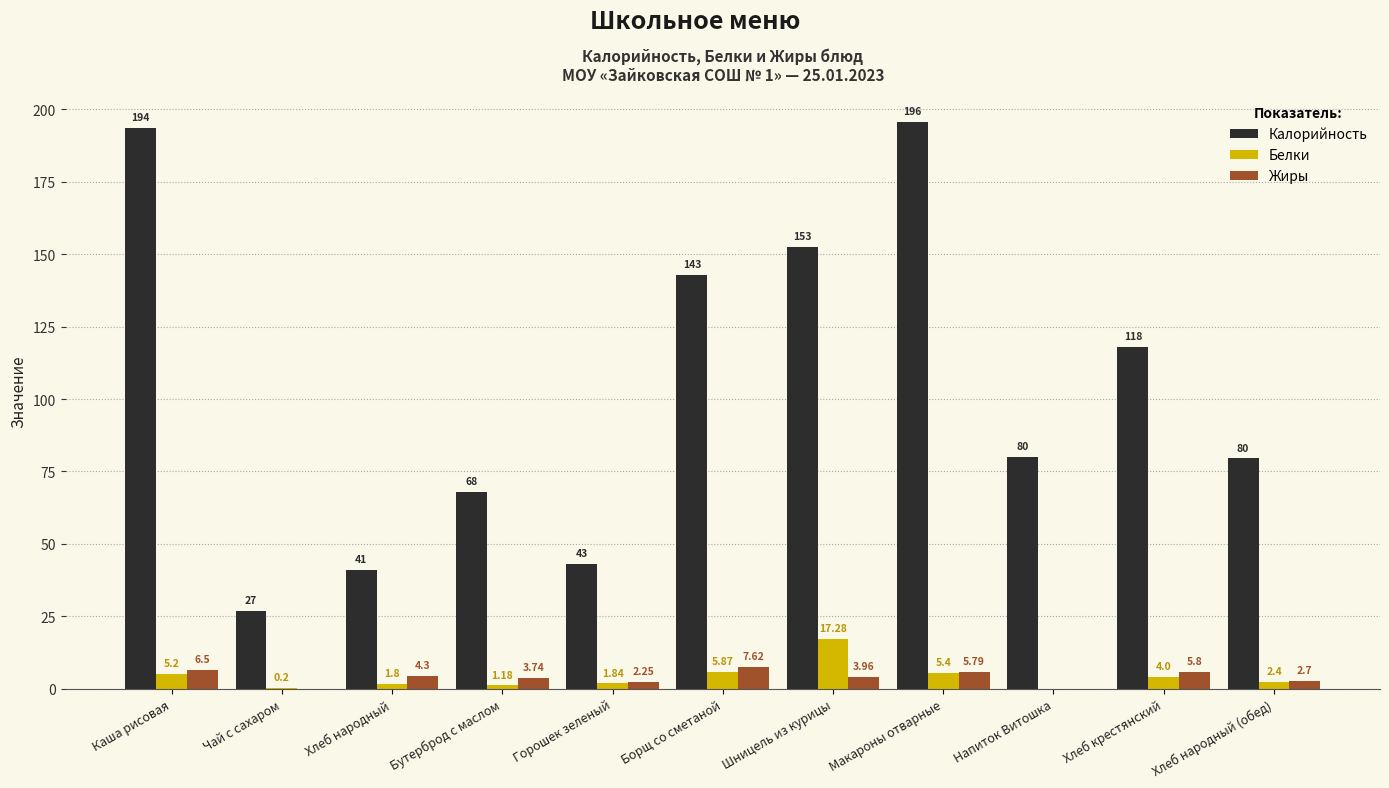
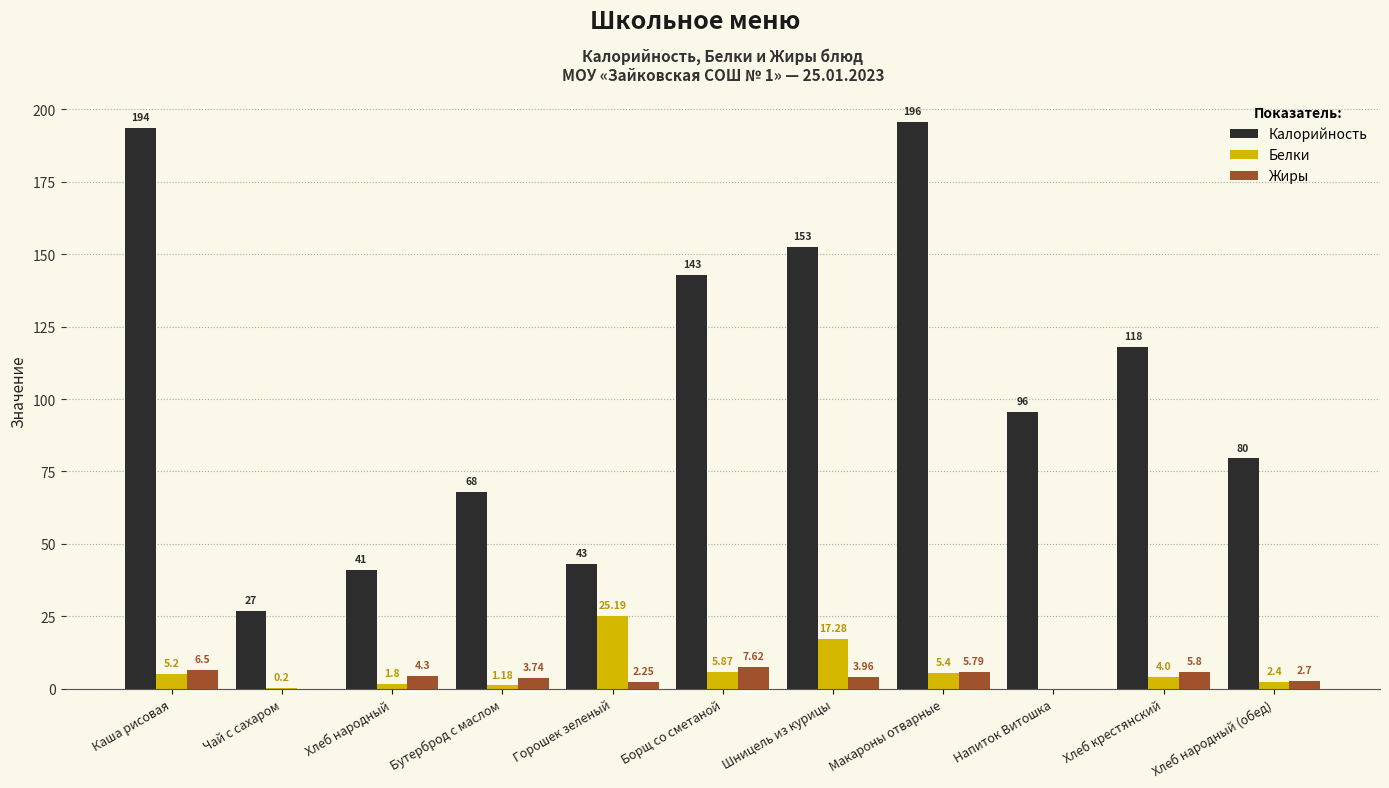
  {
    "Калорийность": {
      "Каша рисовая": 194,
      "Чай с сахаром": 27,
      "Хлеб народный": 41,
      "Бутерброд с маслом": 68,
      "Горошек зеленый": 43,
      "Борщ со сметаной": 143,
      "Шницель из курицы": 153,
      "Макароны отварные": 196,
-     "Напиток Витошка": 80,
+     "Напиток Витошка": 96,
      "Хлеб крестянский": 118,
      "Хлеб народный (обед)": 80
    },
    "Белки": {
      "Каша рисовая": 5.2,
      "Чай с сахаром": 0.2,
      "Хлеб народный": 1.8,
      "Бутерброд с маслом": 1.18,
-     "Горошек зеленый": 1.84,
+     "Горошек зеленый": 25.19,
      "Борщ со сметаной": 5.87,
      "Шницель из курицы": 17.28,
      "Макароны отварные": 5.4,
      "Хлеб крестянский": 4.0,
      "Хлеб народный (обед)": 2.4
    },
    "Жиры": {
      "Каша рисовая": 6.5,
      "Хлеб народный": 4.3,
      "Бутерброд с маслом": 3.74,
      "Горошек зеленый": 2.25,
      "Борщ со сметаной": 7.62,
      "Шницель из курицы": 3.96,
      "Макароны отварные": 5.79,
      "Хлеб крестянский": 5.8,
      "Хлеб народный (обед)": 2.7
    }
  }
